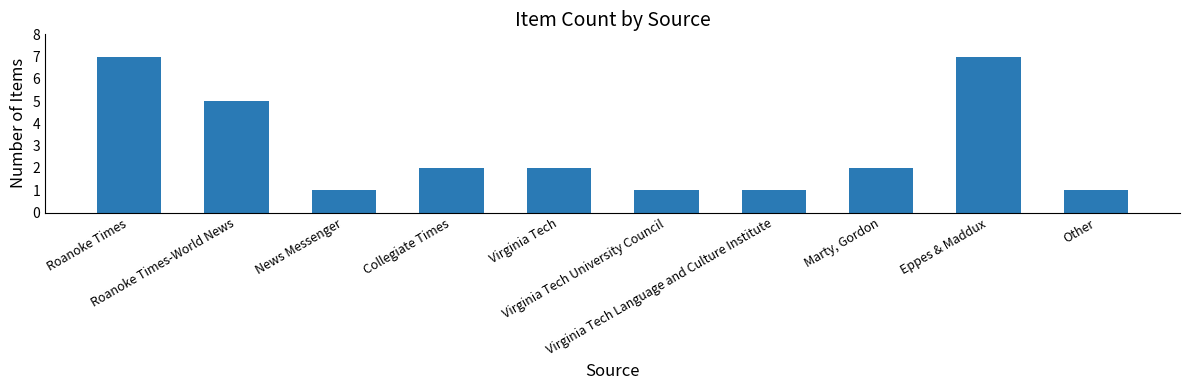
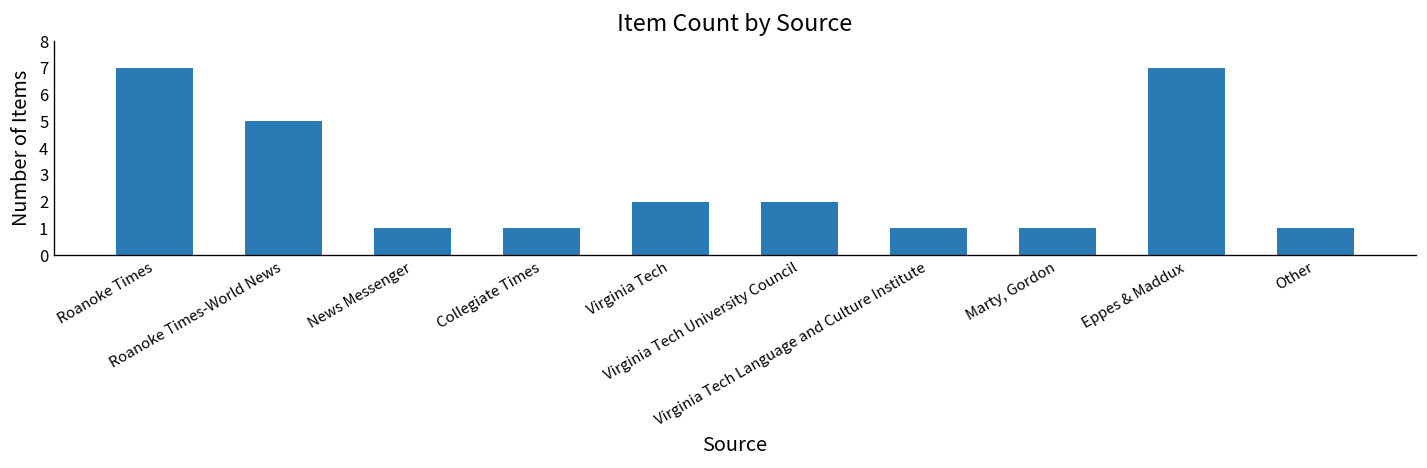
  {
    "Roanoke Times": 7,
    "Roanoke Times-World News": 5,
    "News Messenger": 1,
-   "Collegiate Times": 2,
+   "Collegiate Times": 1,
    "Virginia Tech": 2,
-   "Virginia Tech University Council": 1,
+   "Virginia Tech University Council": 2,
    "Virginia Tech Language and Culture Institute": 1,
-   "Marty, Gordon": 2,
+   "Marty, Gordon": 1,
    "Eppes & Maddux": 7,
    "Other": 1
  }
